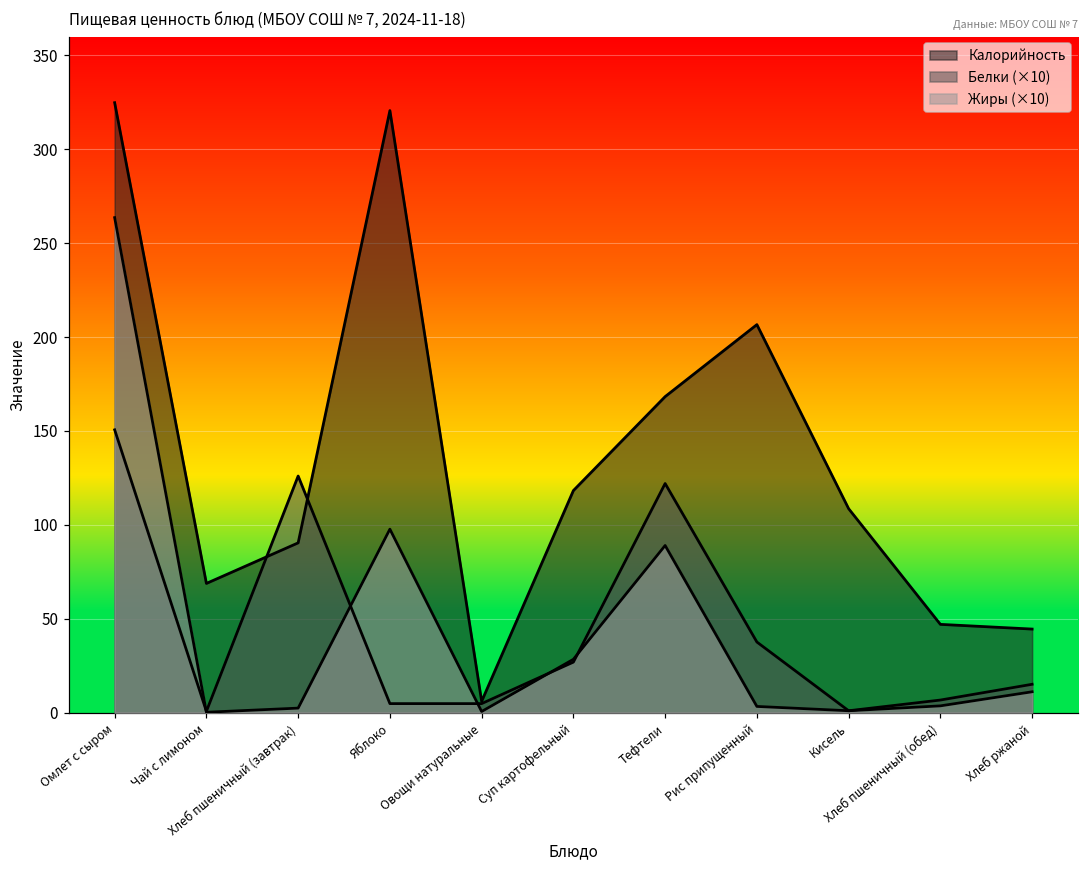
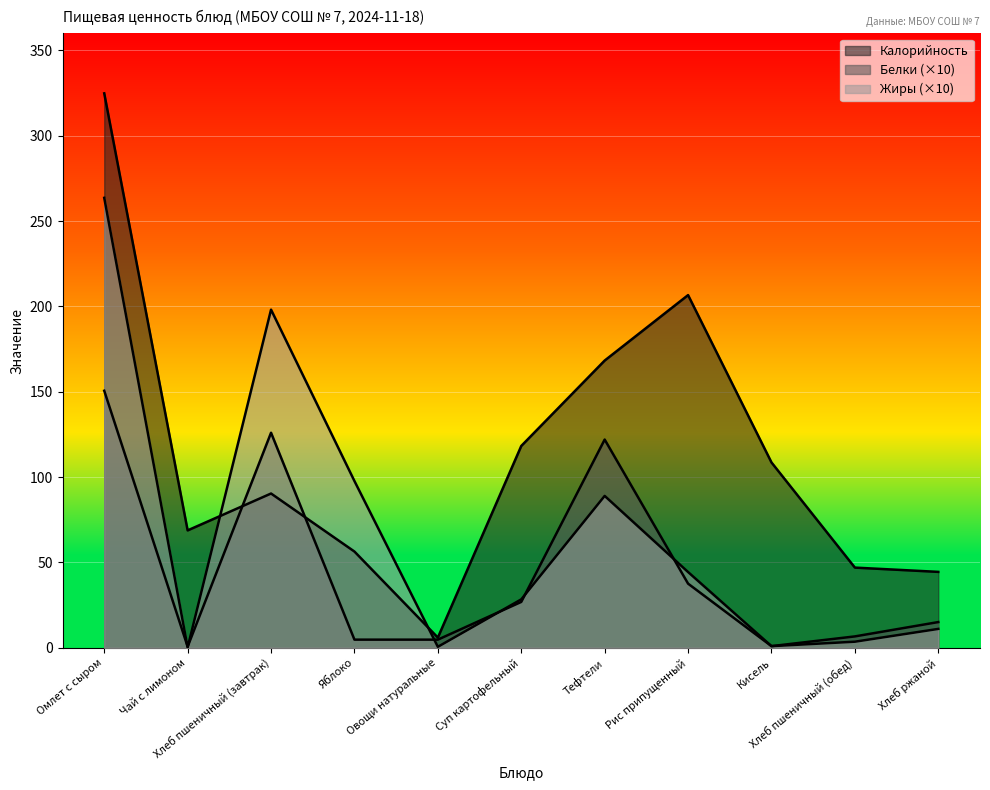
  {
    "Калорийность": {
      "Омлет с сыром": 325,
      "Чай с лимоном": 69,
      "Хлеб пшеничный (завтрак)": 90,
-     "Яблоко": 321,
+     "Яблоко": 56,
      "Суп картофельный": 118,
      "Тефтели": 168,
      "Рис припущенный": 207,
      "Кисель": 109,
      "Хлеб пшеничный (обед)": 47,
      "Хлеб ржаной": 45
    },
    "Белки (×10)": {
      "Омлет с сыром": 151,
      "Хлеб пшеничный (завтрак)": 126,
      "Яблоко": 5,
      "Тефтели": 122,
      "Рис припущенный": 38,
      "Хлеб пшеничный (обед)": 7,
      "Хлеб ржаной": 15
    },
    "Жиры (×10)": {
      "Омлет с сыром": 264,
-     "Хлеб пшеничный (завтрак)": 2,
+     "Хлеб пшеничный (завтрак)": 198,
      "Яблоко": 98,
      "Овощи натуральные": 1,
      "Тефтели": 89,
-     "Рис припущенный": 3,
+     "Рис припущенный": 44,
      "Хлеб пшеничный (обед)": 4,
      "Хлеб ржаной": 11
    }
  }
